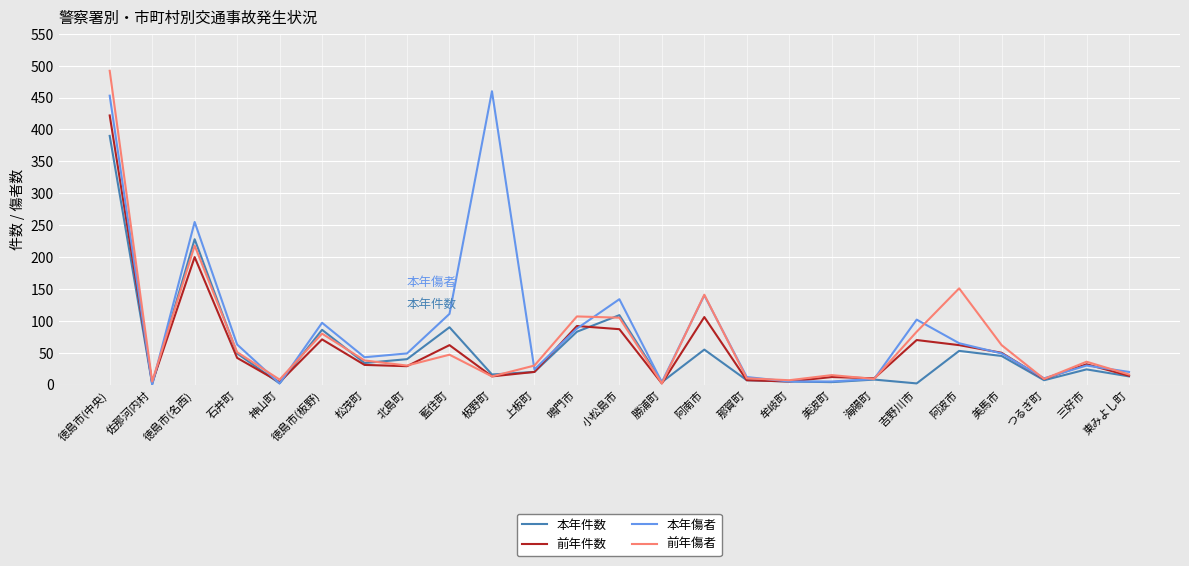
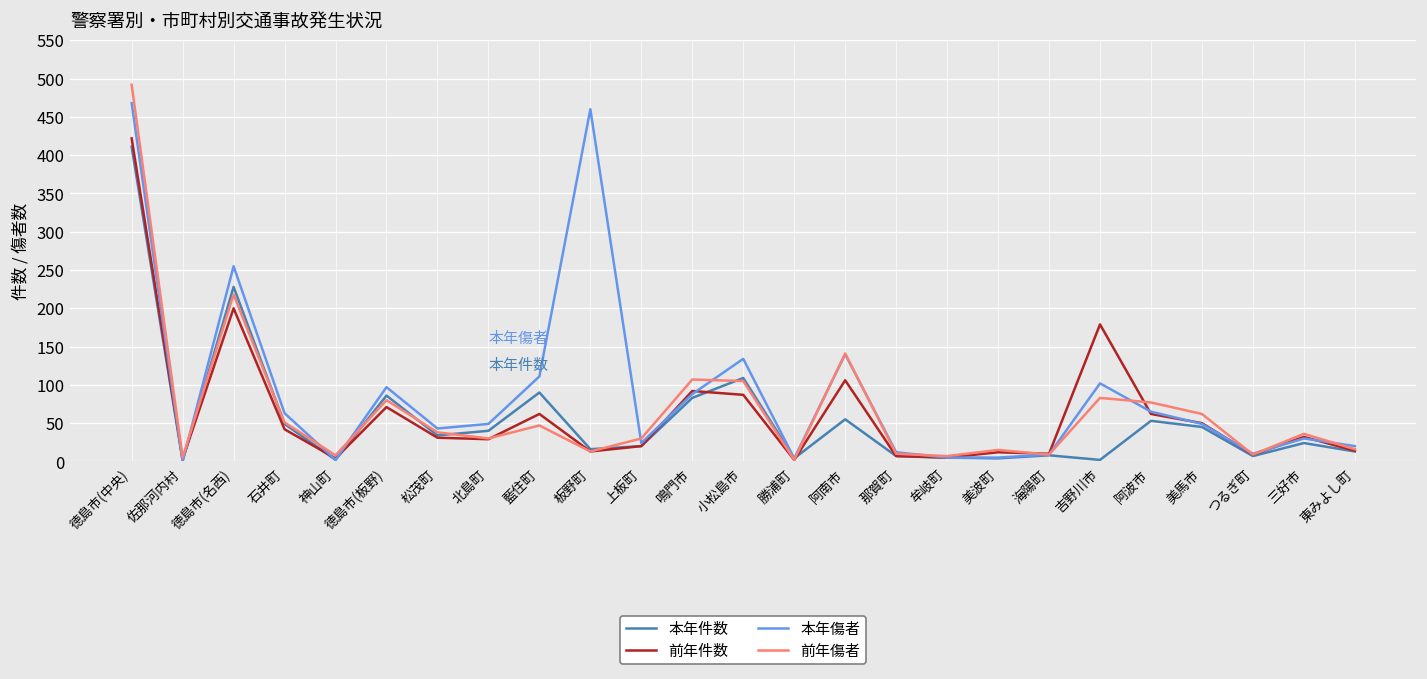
  {
    "本年件数": {
-     "徳島市(中央)": 390,
+     "徳島市(中央)": 410,
      "徳島市(名西)": 230,
      "徳島市(板野)": 90,
      "北島町": 40,
      "藍住町": 90,
      "鳴門市": 80,
      "阿南市": 60,
      "吉野川市": 0,
      "阿波市": 50,
      "美馬市": 50,
      "三好市": 20
    },
    "前年件数": {
      "徳島市(中央)": 420,
      "徳島市(名西)": 200,
      "石井町": 40,
      "徳島市(板野)": 70,
      "藍住町": 60,
      "鳴門市": 90,
      "小松島市": 90,
      "阿南市": 110,
-     "吉野川市": 70
+     "吉野川市": 180
    },
    "本年傷者": {
-     "徳島市(中央)": 450,
+     "徳島市(中央)": 470,
      "徳島市(名西)": 260,
      "石井町": 60,
      "徳島市(板野)": 100,
      "松茂町": 40,
      "北島町": 50,
      "藍住町": 110,
      "板野町": 460,
      "鳴門市": 90,
      "小松島市": 130,
      "吉野川市": 100,
      "東みよし町": 20
    },
    "前年傷者": {
      "徳島市(中央)": 490,
      "徳島市(名西)": 220,
      "徳島市(板野)": 80,
      "藍住町": 50,
      "上板町": 30,
      "鳴門市": 110,
      "吉野川市": 80,
-     "阿波市": 150,
+     "阿波市": 80,
      "美馬市": 60,
      "三好市": 40
    }
  }
